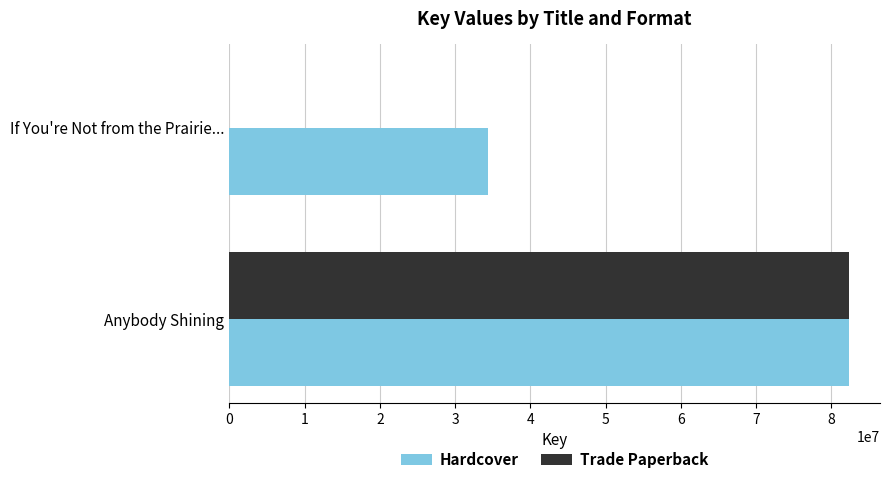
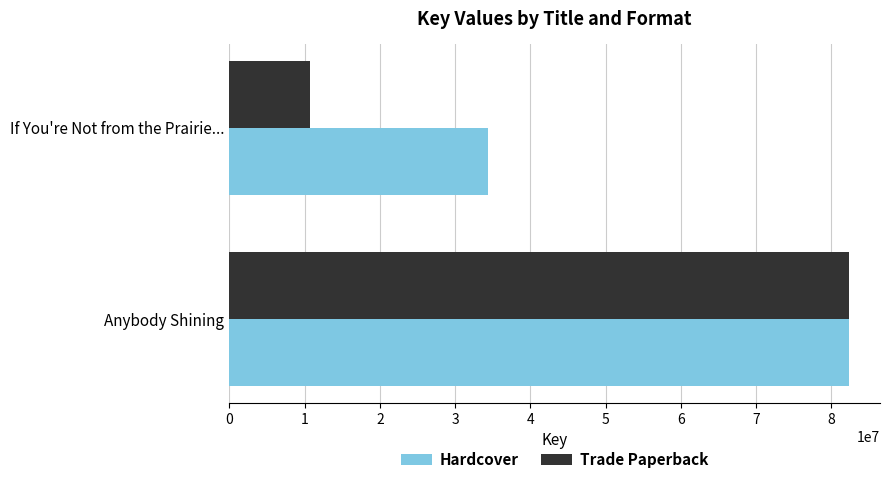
  {
    "Hardcover": {
      "If You're Not from the Prairie...": 34000000,
      "Anybody Shining": 82000000
    },
    "Trade Paperback": {
-     "If You're Not from the Prairie...": 0,
+     "If You're Not from the Prairie...": 11000000,
      "Anybody Shining": 82000000
    }
  }
